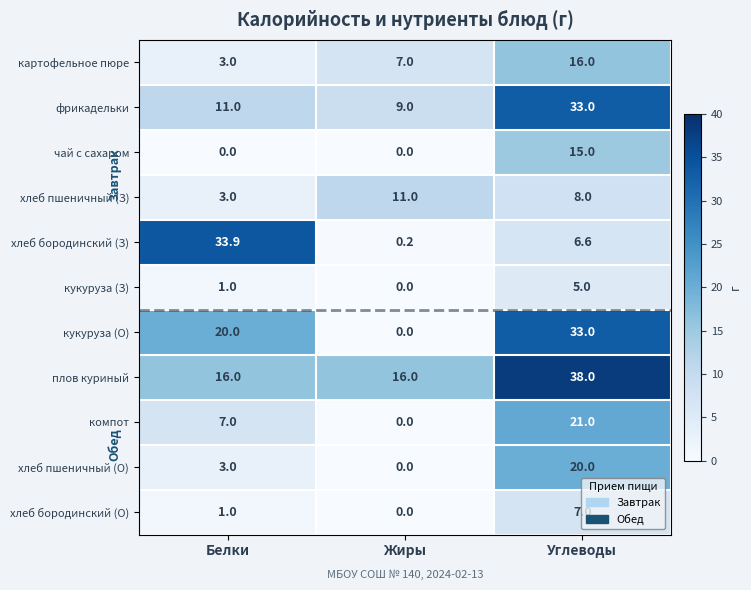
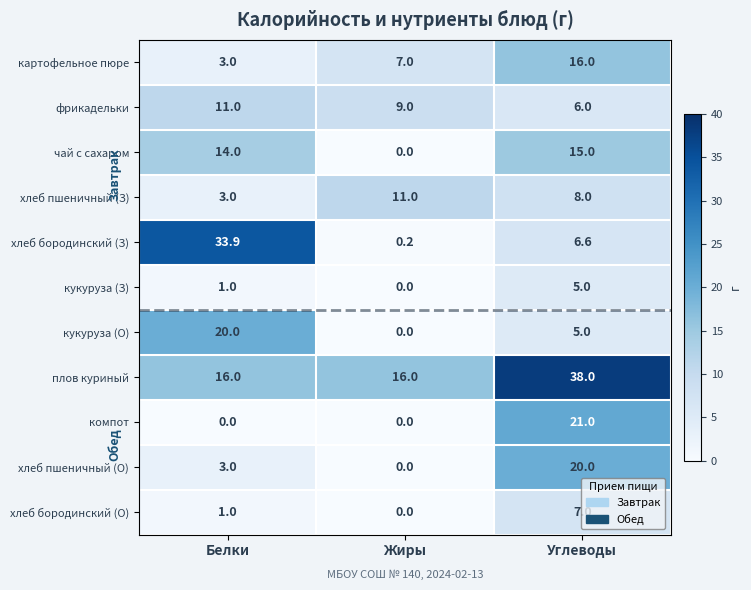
  {
    "картофельное пюре": {
      "Белки": 3.0,
      "Жиры": 7.0,
      "Углеводы": 16.0
    },
    "фрикадельки": {
      "Белки": 11.0,
      "Жиры": 9.0,
-     "Углеводы": 33.0
+     "Углеводы": 6.0
    },
    "чай с сахаром": {
-     "Белки": 0.0,
+     "Белки": 14.0,
      "Жиры": 0.0,
      "Углеводы": 15.0
    },
    "хлеб пшеничный (З)": {
      "Белки": 3.0,
      "Жиры": 11.0,
      "Углеводы": 8.0
    },
    "хлеб бородинский (З)": {
      "Белки": 33.9,
      "Жиры": 0.2,
      "Углеводы": 6.6
    },
    "кукуруза (З)": {
      "Белки": 1.0,
      "Жиры": 0.0,
      "Углеводы": 5.0
    },
    "кукуруза (О)": {
      "Белки": 20.0,
      "Жиры": 0.0,
-     "Углеводы": 33.0
+     "Углеводы": 5.0
    },
    "плов куриный": {
      "Белки": 16.0,
      "Жиры": 16.0,
      "Углеводы": 38.0
    },
    "компот": {
-     "Белки": 7.0,
+     "Белки": 0.0,
      "Жиры": 0.0,
      "Углеводы": 21.0
    },
    "хлеб пшеничный (О)": {
      "Белки": 3.0,
      "Жиры": 0.0,
      "Углеводы": 20.0
    },
    "хлеб бородинский (О)": {
      "Белки": 1.0,
      "Жиры": 0.0
    }
  }
